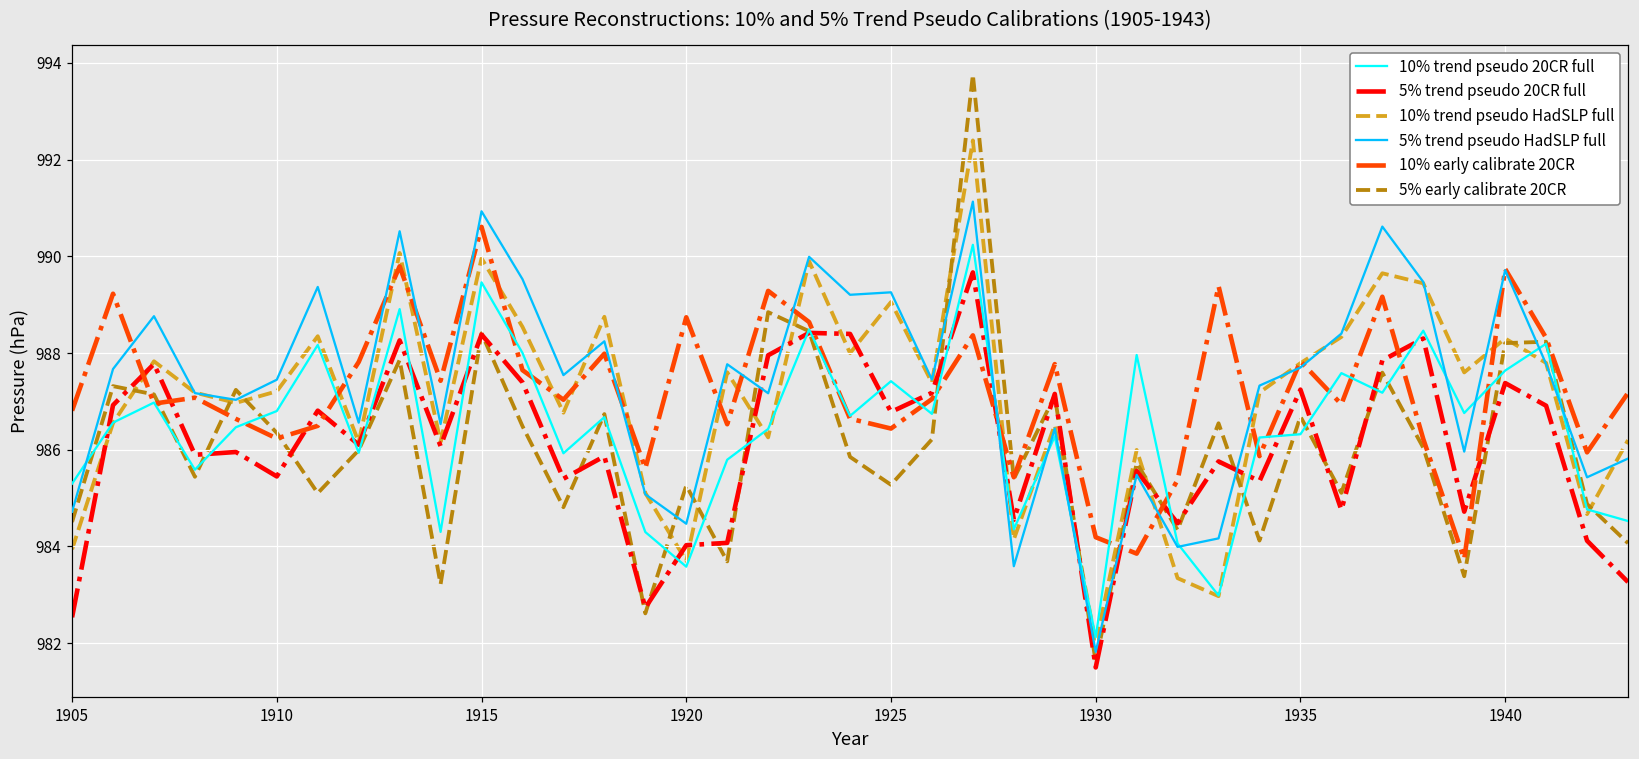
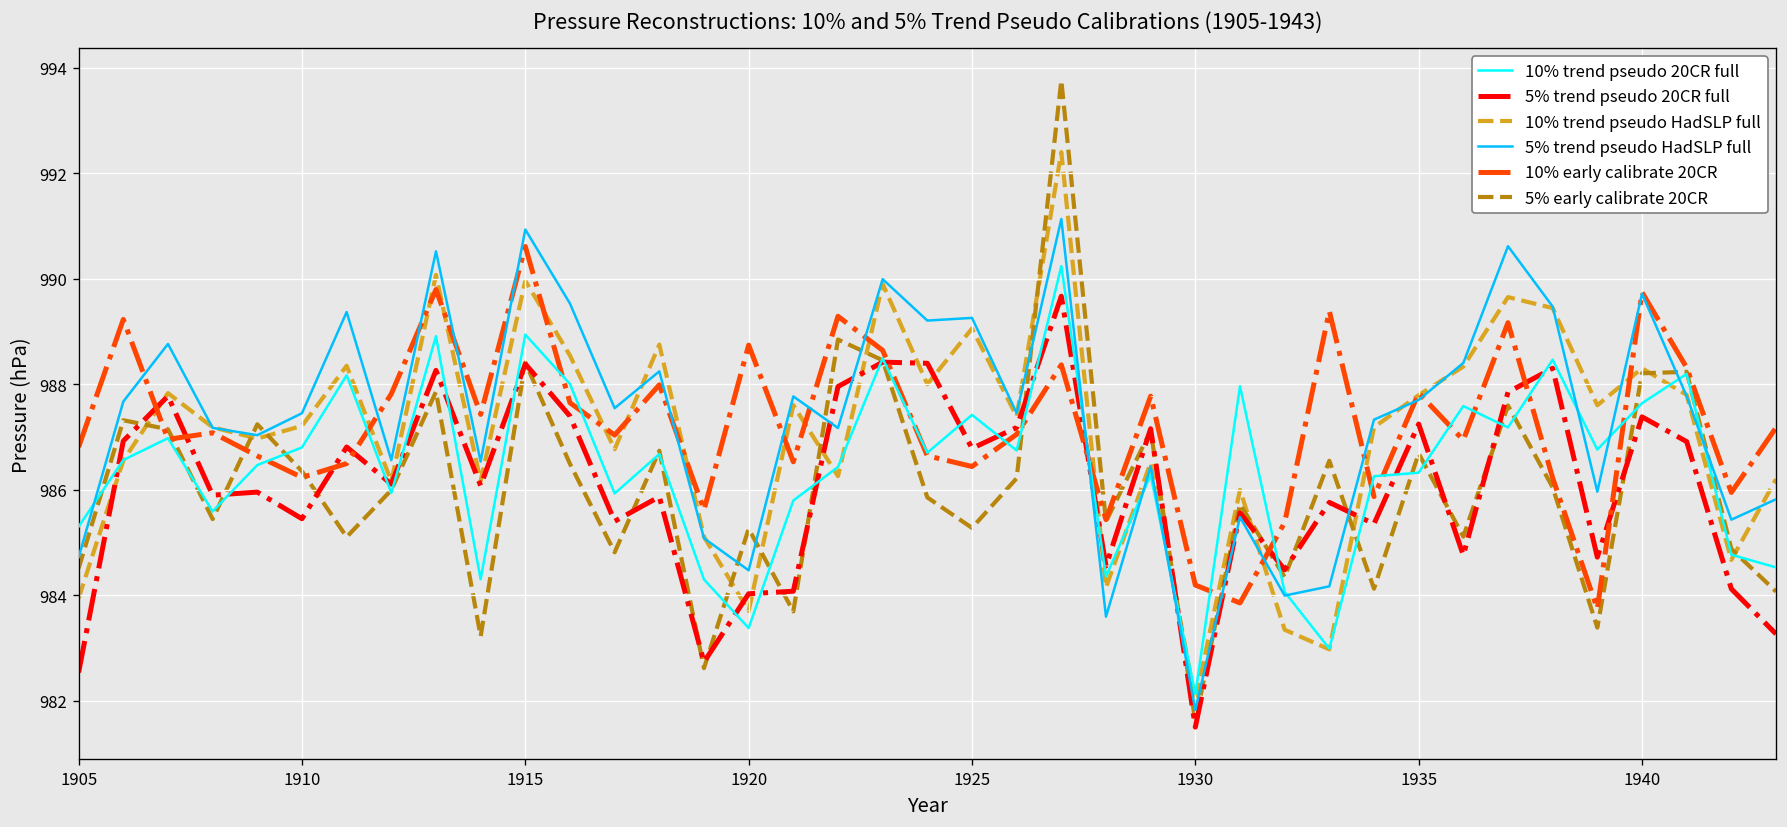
  {
    "10% trend pseudo 20CR full": {
      "1905": 985.3,
      "1910": 986.8,
-     "1915": 989.5,
-     "1920": 983.6,
+     "1915": 988.9,
+     "1920": 983.4,
      "1925": 987.4,
      "1930": 982.1,
      "1935": 986.3,
      "1940": 987.6
    },
    "5% trend pseudo 20CR full": {
      "1905": 982.5,
      "1910": 985.4,
      "1920": 984.0,
      "1925": 986.8,
      "1930": 981.5,
      "1935": 987.2,
      "1940": 987.4
    },
    "5% trend pseudo HadSLP full": {
      "1905": 984.7,
      "1910": 987.4,
      "1915": 990.9,
      "1920": 984.5,
      "1925": 989.3,
      "1930": 981.8,
      "1935": 987.7
    },
    "10% early calibrate 20CR": {
      "1905": 986.8,
      "1910": 986.2,
      "1915": 990.6,
      "1920": 988.7,
      "1925": 986.4,
      "1930": 984.2
    }
  }
